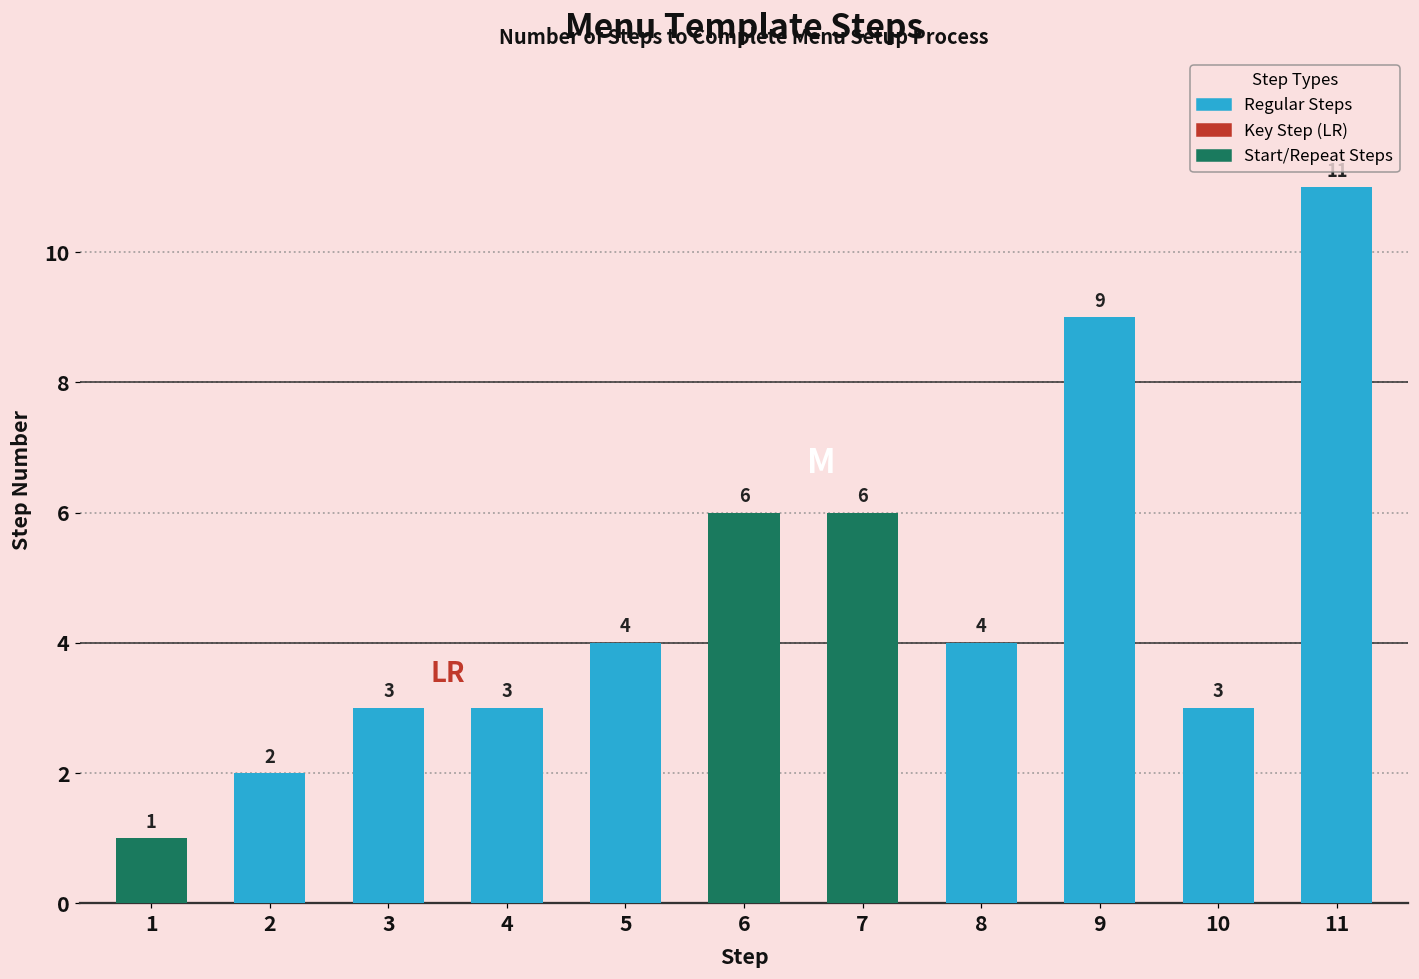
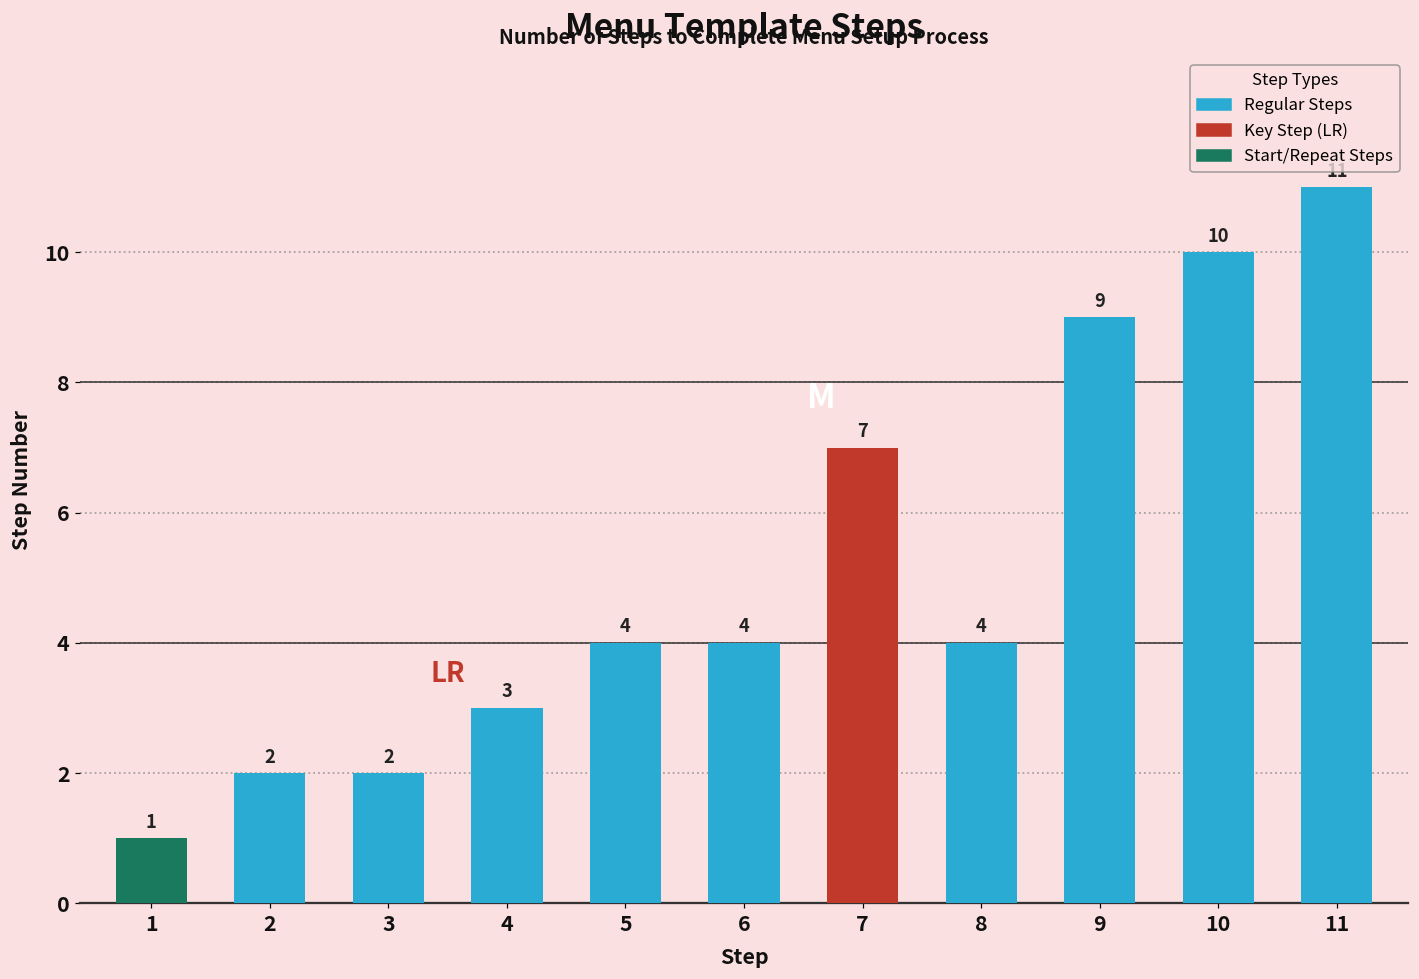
  {
    "1": 1,
    "2": 2,
-   "3": 3,
+   "3": 2,
    "4": 3,
    "5": 4,
-   "6": 6,
-   "7": 6,
+   "6": 4,
+   "7": 7,
    "8": 4,
    "9": 9,
-   "10": 3
+   "10": 10
  }
